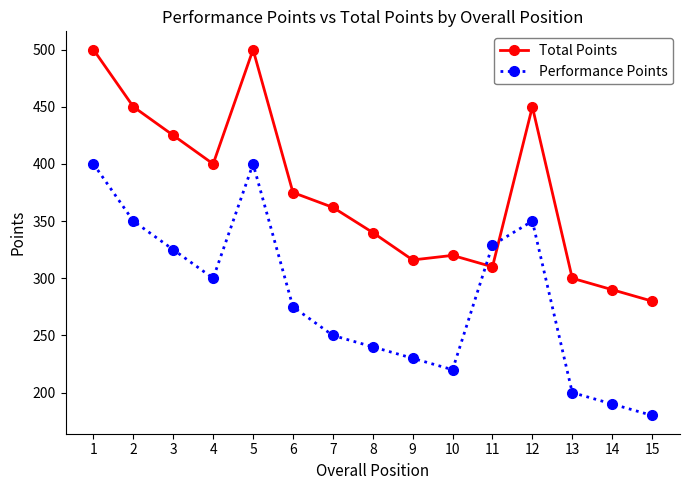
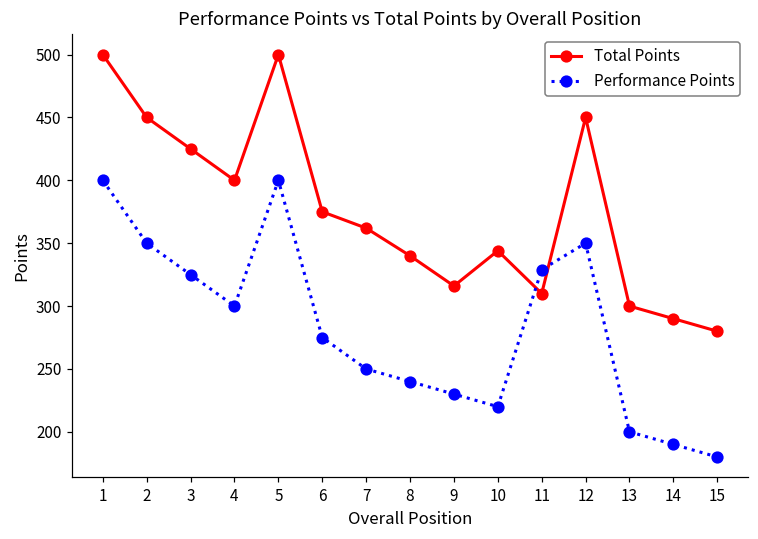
  {
    "Total Points": {
      "1": 500,
      "2": 450,
      "3": 425,
      "4": 400,
      "5": 500,
      "6": 375,
      "7": 362,
      "8": 340,
      "9": 316,
-     "10": 320,
+     "10": 344,
      "11": 310,
      "12": 450,
      "13": 300,
      "14": 290,
      "15": 280
    },
    "Performance Points": {
      "1": 400,
      "2": 350,
      "3": 325,
      "4": 300,
      "5": 400,
      "6": 275,
      "7": 250,
      "8": 240,
      "9": 230,
      "10": 220,
      "11": 329,
      "12": 350,
      "13": 200,
      "14": 190,
      "15": 180
    }
  }
